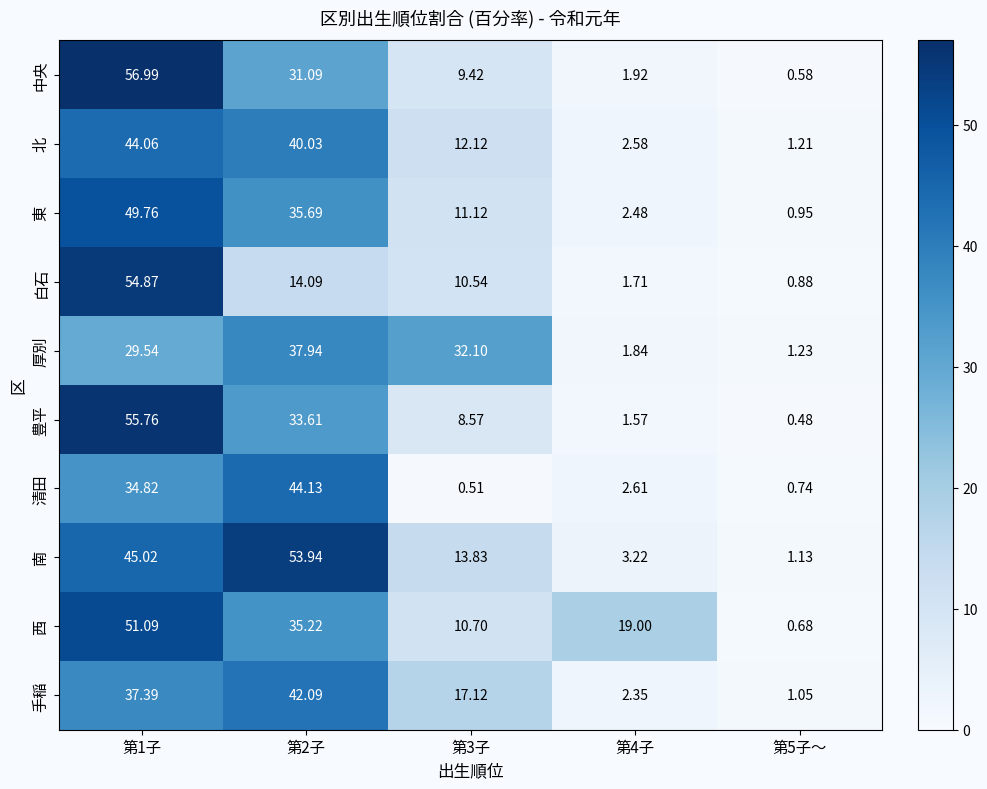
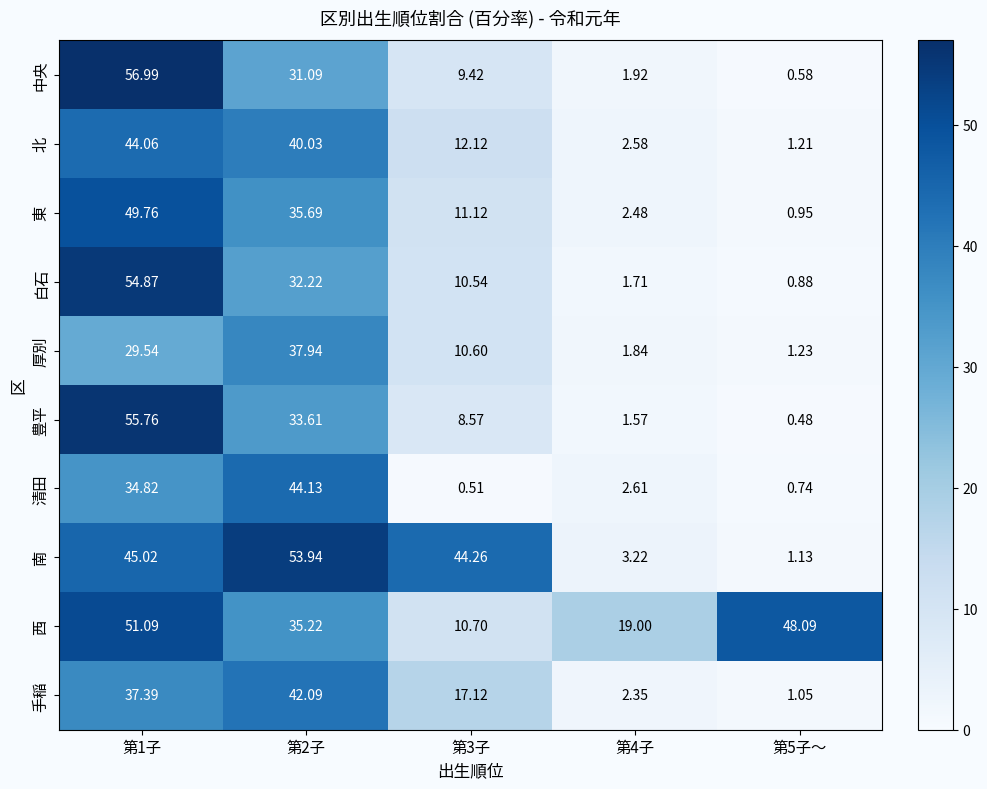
  {
    "中央": {
      "第1子": 56.99,
      "第2子": 31.09,
      "第3子": 9.42,
      "第4子": 1.92,
      "第5子～": 0.58
    },
    "北": {
      "第1子": 44.06,
      "第2子": 40.03,
      "第3子": 12.12,
      "第4子": 2.58,
      "第5子～": 1.21
    },
    "東": {
      "第1子": 49.76,
      "第2子": 35.69,
      "第3子": 11.12,
      "第4子": 2.48,
      "第5子～": 0.95
    },
    "白石": {
      "第1子": 54.87,
-     "第2子": 14.09,
+     "第2子": 32.22,
      "第3子": 10.54,
      "第4子": 1.71,
      "第5子～": 0.88
    },
    "厚別": {
      "第1子": 29.54,
      "第2子": 37.94,
-     "第3子": 32.10,
+     "第3子": 10.60,
      "第4子": 1.84,
      "第5子～": 1.23
    },
    "豊平": {
      "第1子": 55.76,
      "第2子": 33.61,
      "第3子": 8.57,
      "第4子": 1.57,
      "第5子～": 0.48
    },
    "清田": {
      "第1子": 34.82,
      "第2子": 44.13,
      "第3子": 0.51,
      "第4子": 2.61,
      "第5子～": 0.74
    },
    "南": {
      "第1子": 45.02,
      "第2子": 53.94,
-     "第3子": 13.83,
+     "第3子": 44.26,
      "第4子": 3.22,
      "第5子～": 1.13
    },
    "西": {
      "第1子": 51.09,
      "第2子": 35.22,
      "第3子": 10.70,
      "第4子": 19.00,
-     "第5子～": 0.68
+     "第5子～": 48.09
    },
    "手稲": {
      "第1子": 37.39,
      "第2子": 42.09,
      "第3子": 17.12,
      "第4子": 2.35,
      "第5子～": 1.05
    }
  }
